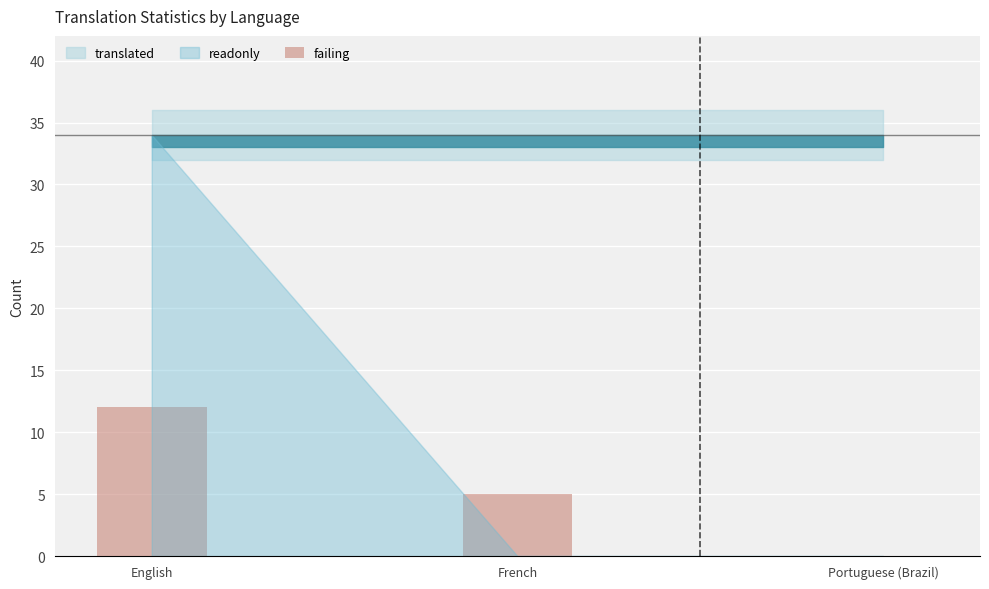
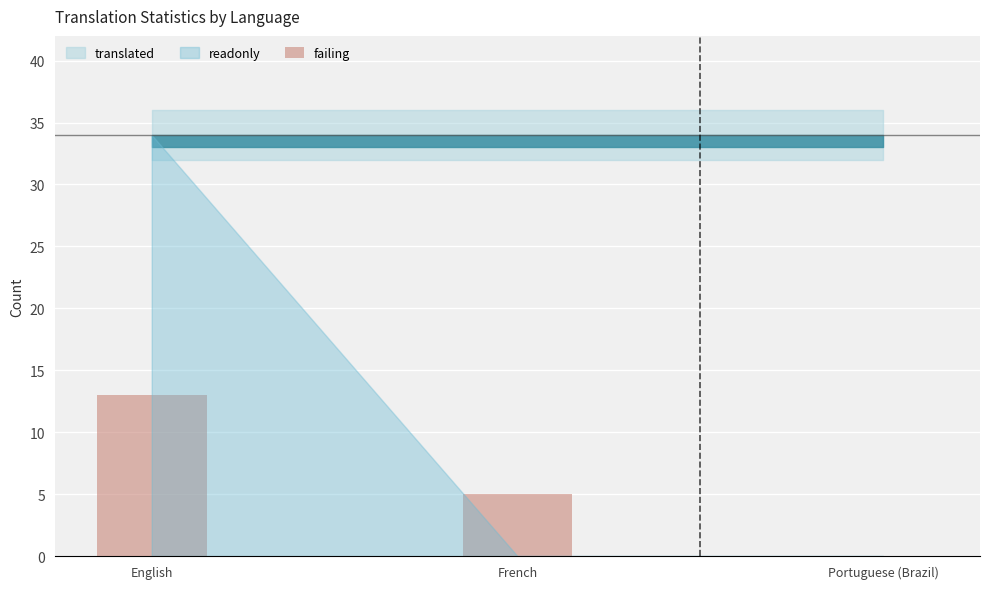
  {
    "failing": {
-     "English": 12,
+     "English": 13,
      "French": 5,
      "Portuguese (Brazil)": 0
    }
  }
